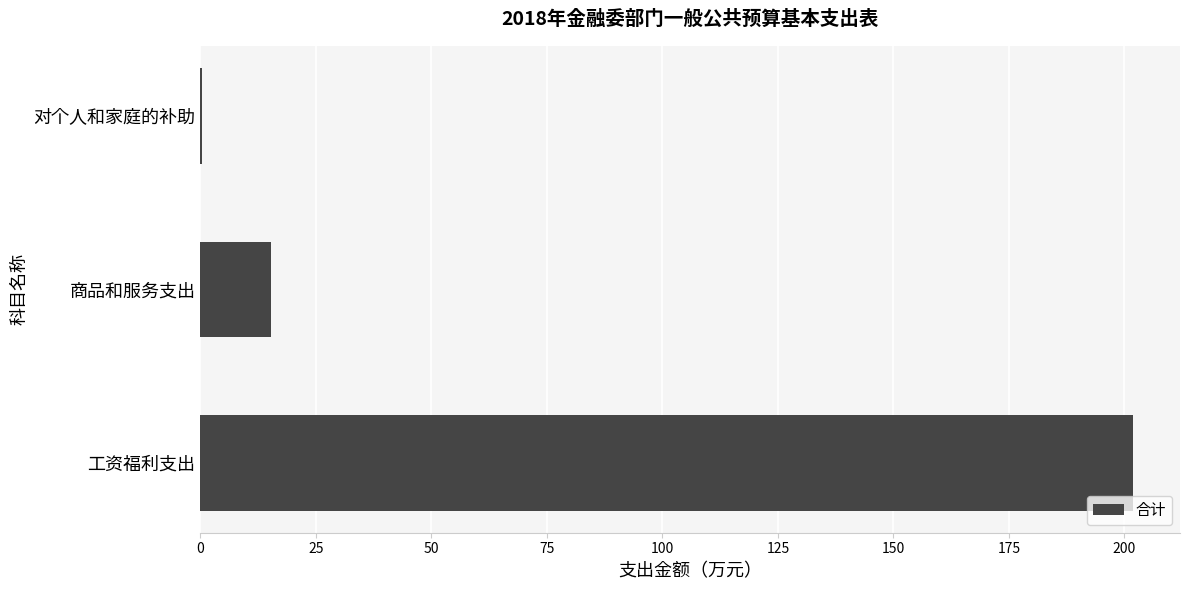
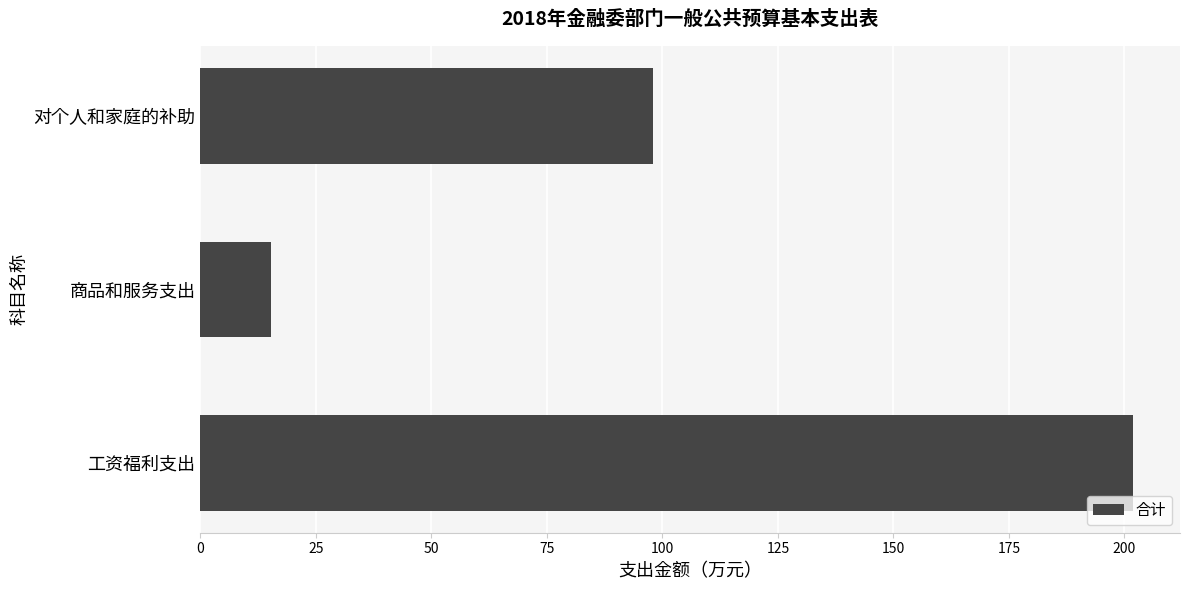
  {
-   "对个人和家庭的补助": 0,
+   "对个人和家庭的补助": 98,
    "商品和服务支出": 15,
    "工资福利支出": 202
  }
